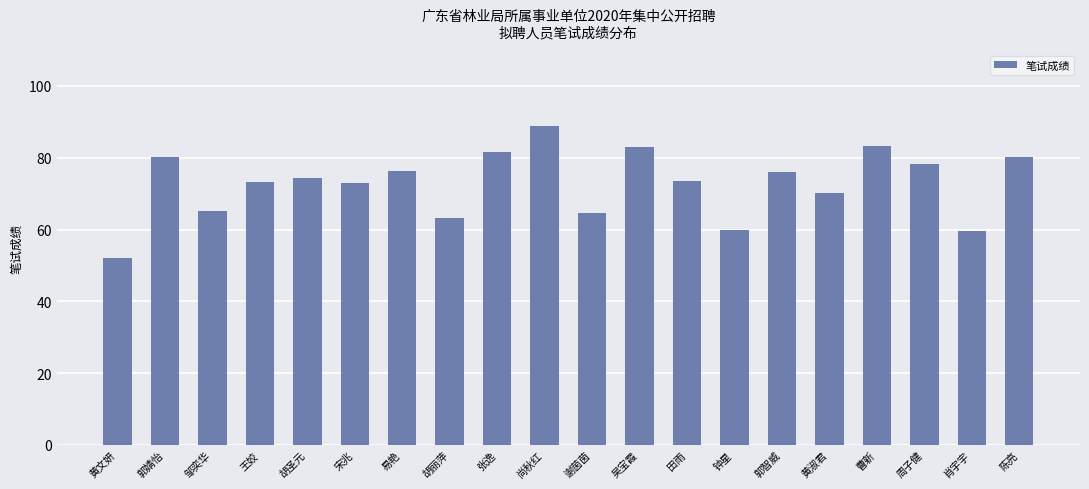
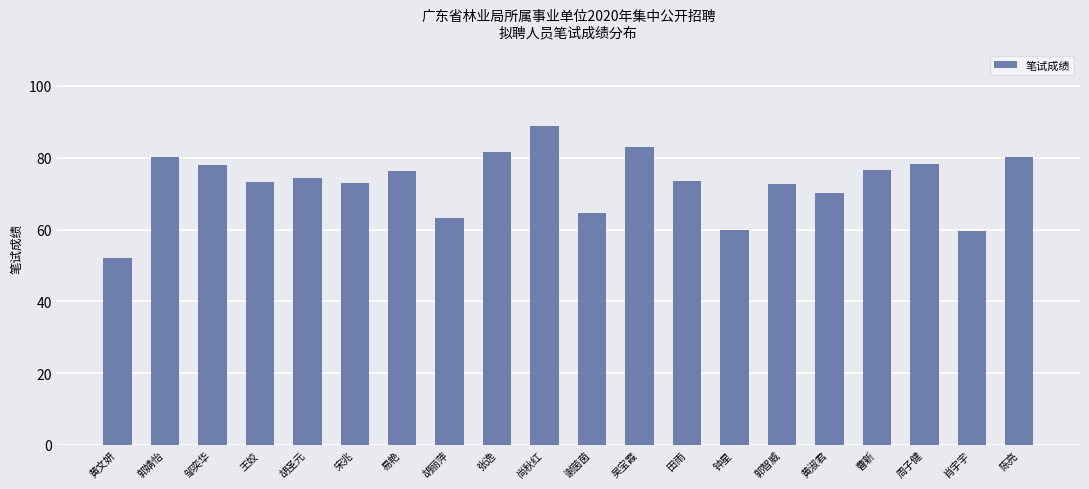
  {
    "黄文妍": 52,
    "郭婧怡": 80,
-   "邹奕华": 65,
+   "邹奕华": 78,
    "王姣": 73,
    "胡圣元": 74,
    "宋兆": 73,
    "易艳": 76,
    "胡丽萍": 63,
    "张逸": 82,
    "尚秋红": 89,
    "谢茵茵": 65,
    "吴宝霞": 83,
    "田雨": 73,
    "钟星": 60,
-   "郭智威": 76,
+   "郭智威": 73,
    "黄淑君": 70,
-   "曹新": 83,
+   "曹新": 77,
    "周子健": 78,
    "肖宇宇": 60,
    "陈亮": 80
  }
